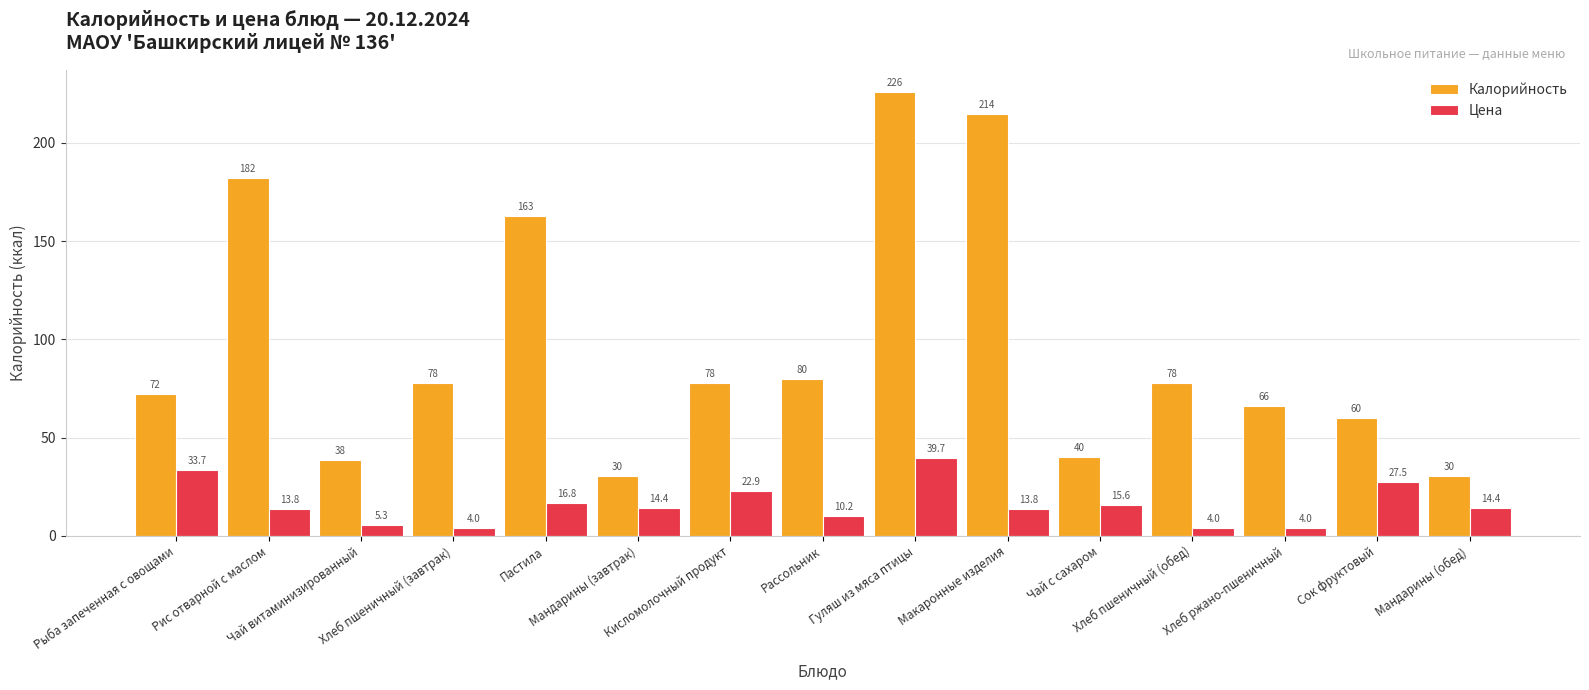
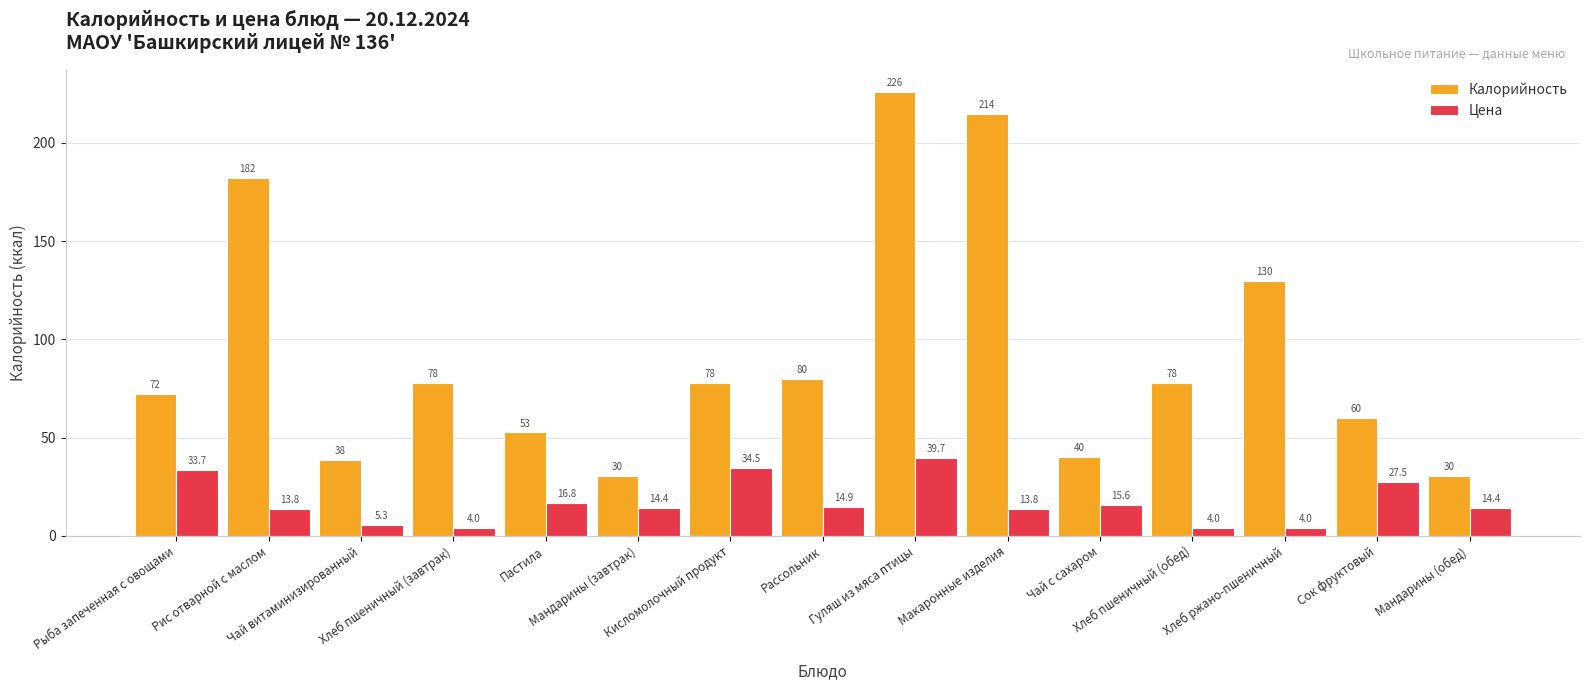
  {
    "Калорийность": {
      "Рыба запеченная с овощами": 72,
      "Рис отварной с маслом": 182,
      "Чай витаминизированный": 38,
      "Хлеб пшеничный (завтрак)": 78,
-     "Пастила": 163,
+     "Пастила": 53,
      "Мандарины (завтрак)": 30,
      "Кисломолочный продукт": 78,
      "Рассольник": 80,
      "Гуляш из мяса птицы": 226,
      "Макаронные изделия": 214,
      "Чай с сахаром": 40,
      "Хлеб пшеничный (обед)": 78,
-     "Хлеб ржано-пшеничный": 66,
+     "Хлеб ржано-пшеничный": 130,
      "Сок фруктовый": 60,
      "Мандарины (обед)": 30
    },
    "Цена": {
      "Рыба запеченная с овощами": 33.7,
      "Рис отварной с маслом": 13.8,
      "Чай витаминизированный": 5.3,
      "Хлеб пшеничный (завтрак)": 4.0,
      "Пастила": 16.8,
      "Мандарины (завтрак)": 14.4,
-     "Кисломолочный продукт": 22.9,
-     "Рассольник": 10.2,
+     "Кисломолочный продукт": 34.5,
+     "Рассольник": 14.9,
      "Гуляш из мяса птицы": 39.7,
      "Макаронные изделия": 13.8,
      "Чай с сахаром": 15.6,
      "Хлеб пшеничный (обед)": 4.0,
      "Хлеб ржано-пшеничный": 4.0,
      "Сок фруктовый": 27.5,
      "Мандарины (обед)": 14.4
    }
  }
